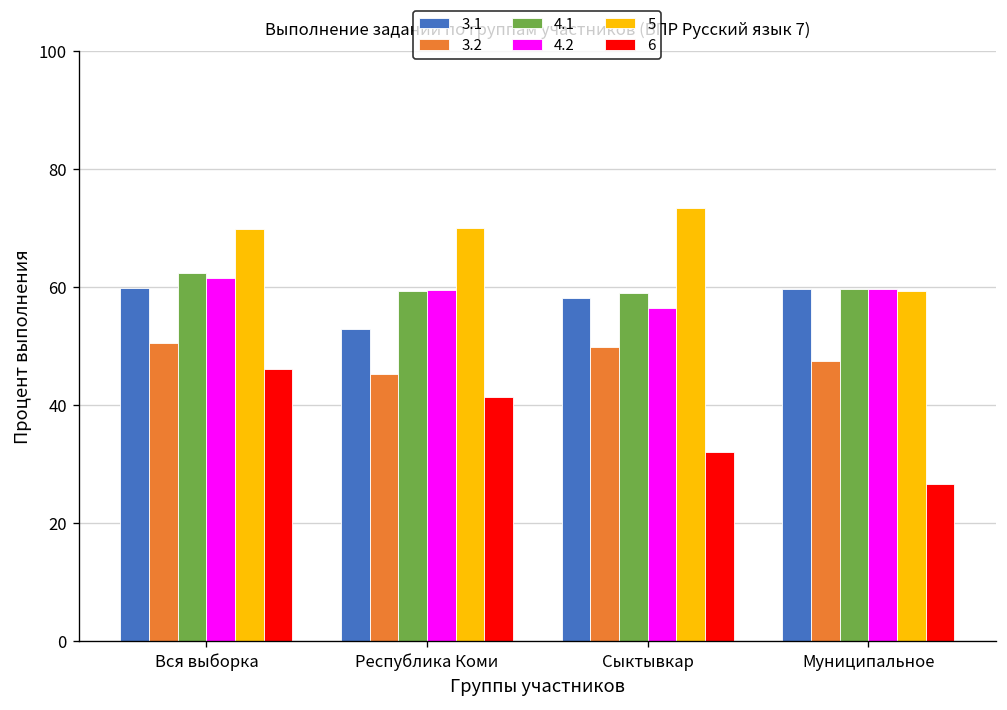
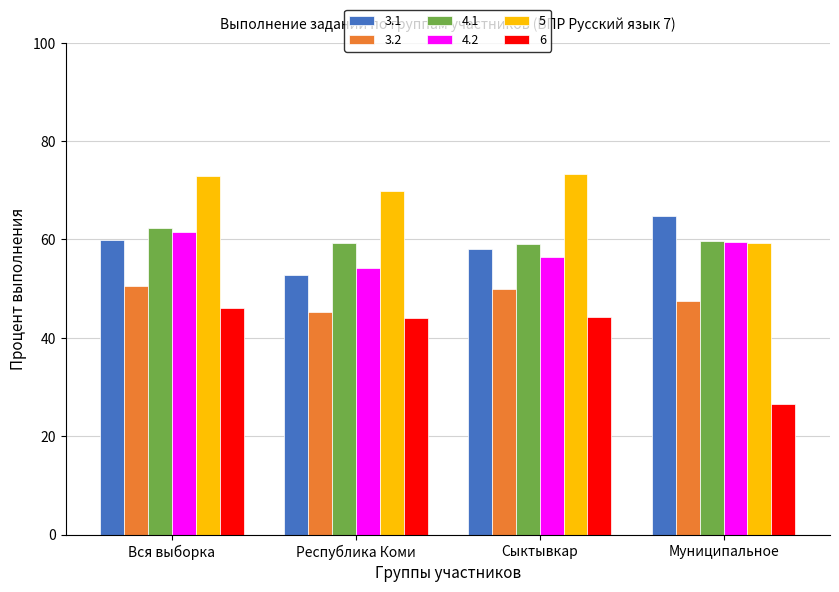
  {
    "3.1": {
      "Вся выборка": 60,
      "Республика Коми": 53,
      "Сыктывкар": 58,
-     "Муниципальное": 60
+     "Муниципальное": 65
    },
    "3.2": {
      "Вся выборка": 50,
      "Республика Коми": 45,
      "Сыктывкар": 50,
      "Муниципальное": 47
    },
    "4.1": {
      "Вся выборка": 62,
      "Республика Коми": 59,
      "Сыктывкар": 59,
      "Муниципальное": 60
    },
    "4.2": {
      "Вся выборка": 61,
-     "Республика Коми": 59,
+     "Республика Коми": 54,
      "Сыктывкар": 56,
      "Муниципальное": 60
    },
    "5": {
-     "Вся выборка": 70,
+     "Вся выборка": 73,
      "Республика Коми": 70,
      "Сыктывкар": 73,
      "Муниципальное": 59
    },
    "6": {
      "Вся выборка": 46,
-     "Республика Коми": 41,
-     "Сыктывкар": 32,
+     "Республика Коми": 44,
+     "Сыктывкар": 44,
      "Муниципальное": 27
    }
  }
